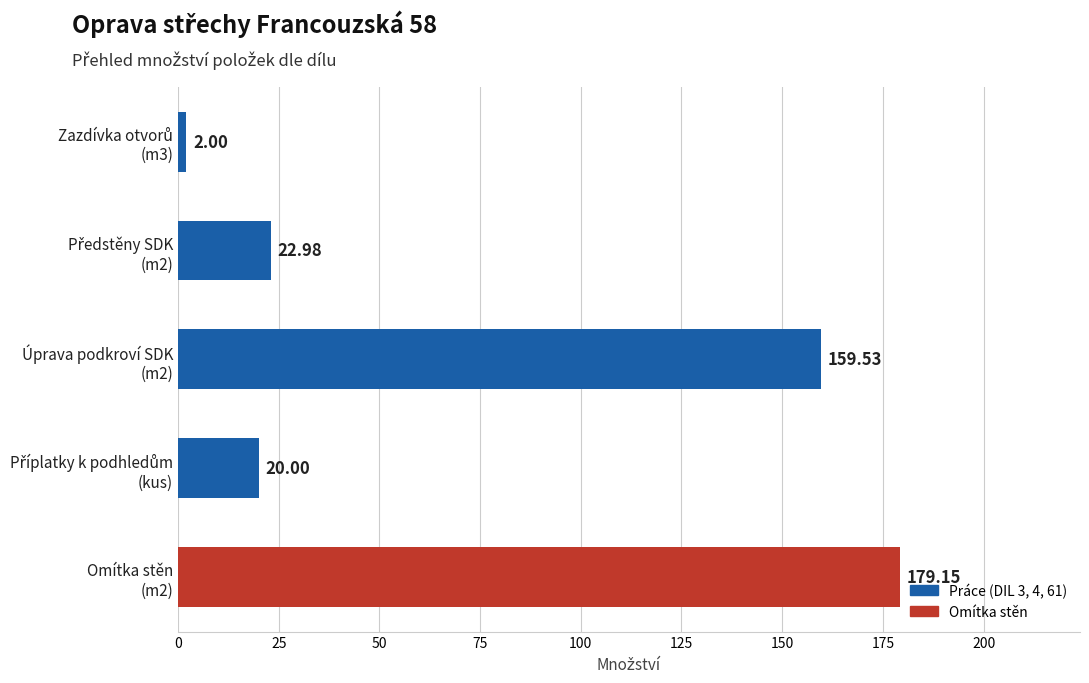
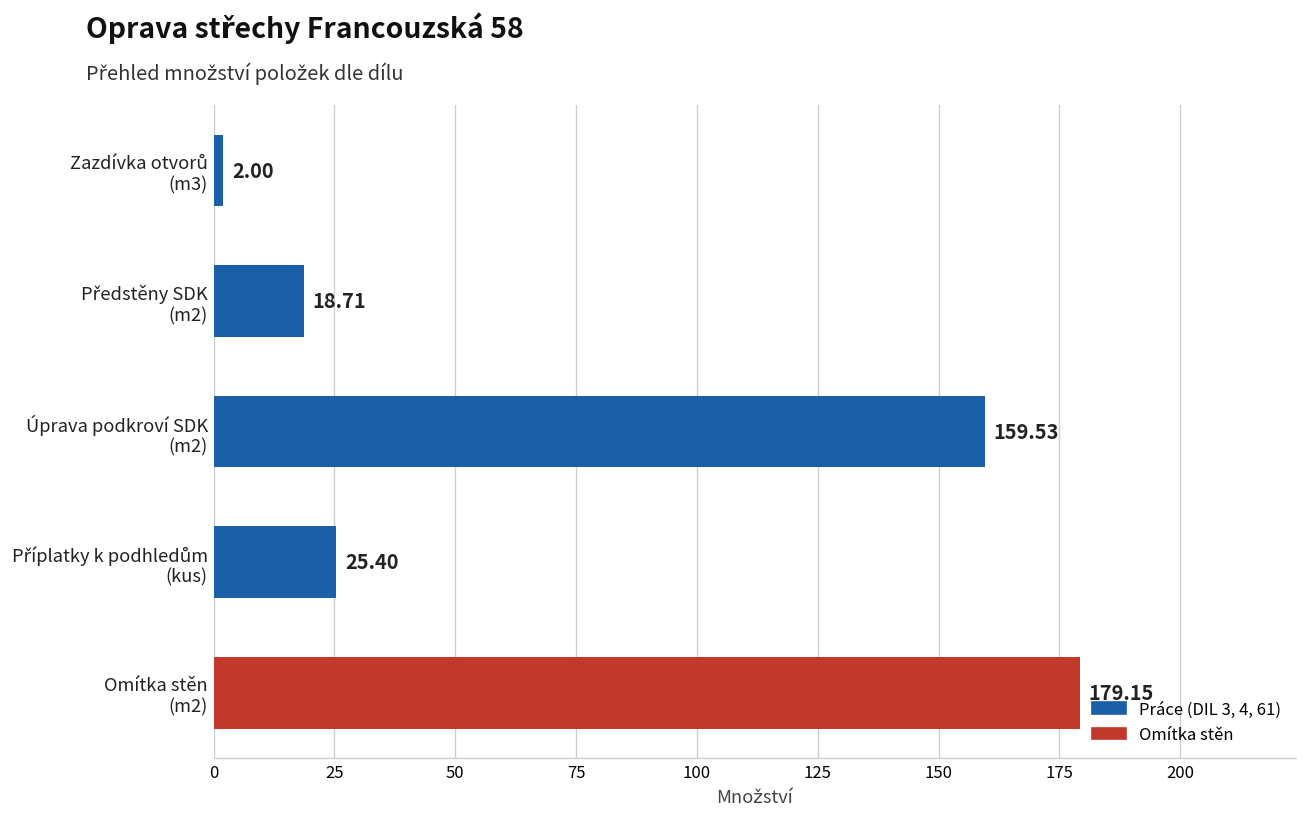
  {
    "Zazdívka otvorů (m3)": 2.00,
-   "Předstěny SDK (m2)": 22.98,
+   "Předstěny SDK (m2)": 18.71,
    "Úprava podkroví SDK (m2)": 159.53,
-   "Příplatky k podhledům (kus)": 20.00,
+   "Příplatky k podhledům (kus)": 25.40,
    "Omítka stěn (m2)": 179.15
  }
